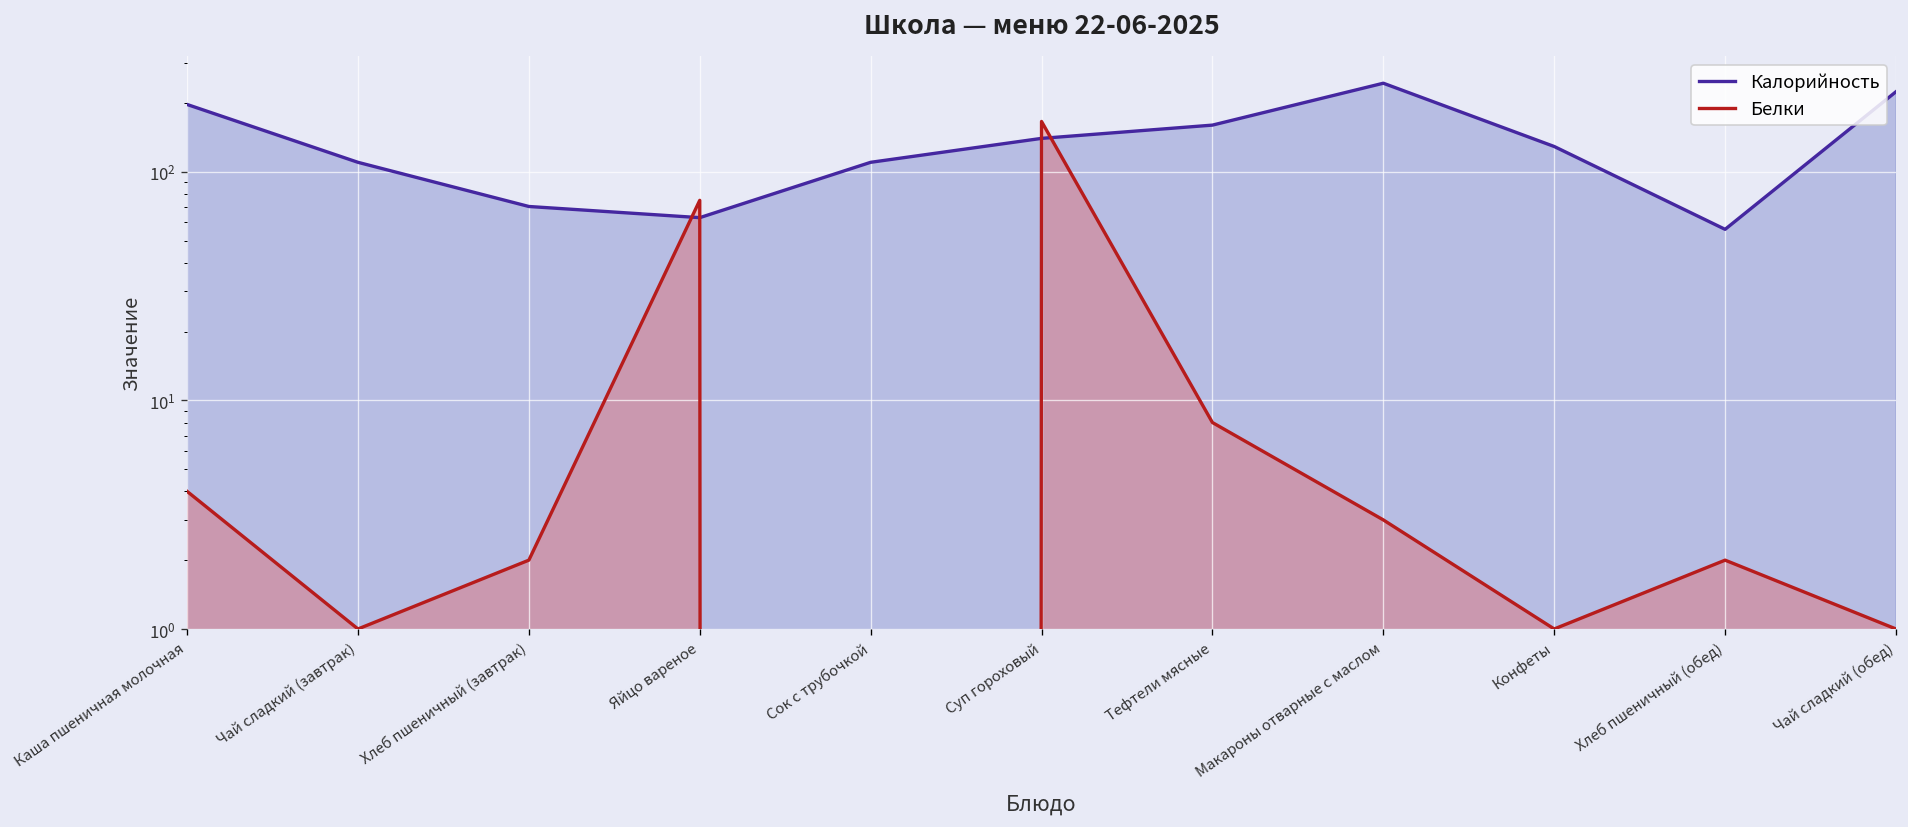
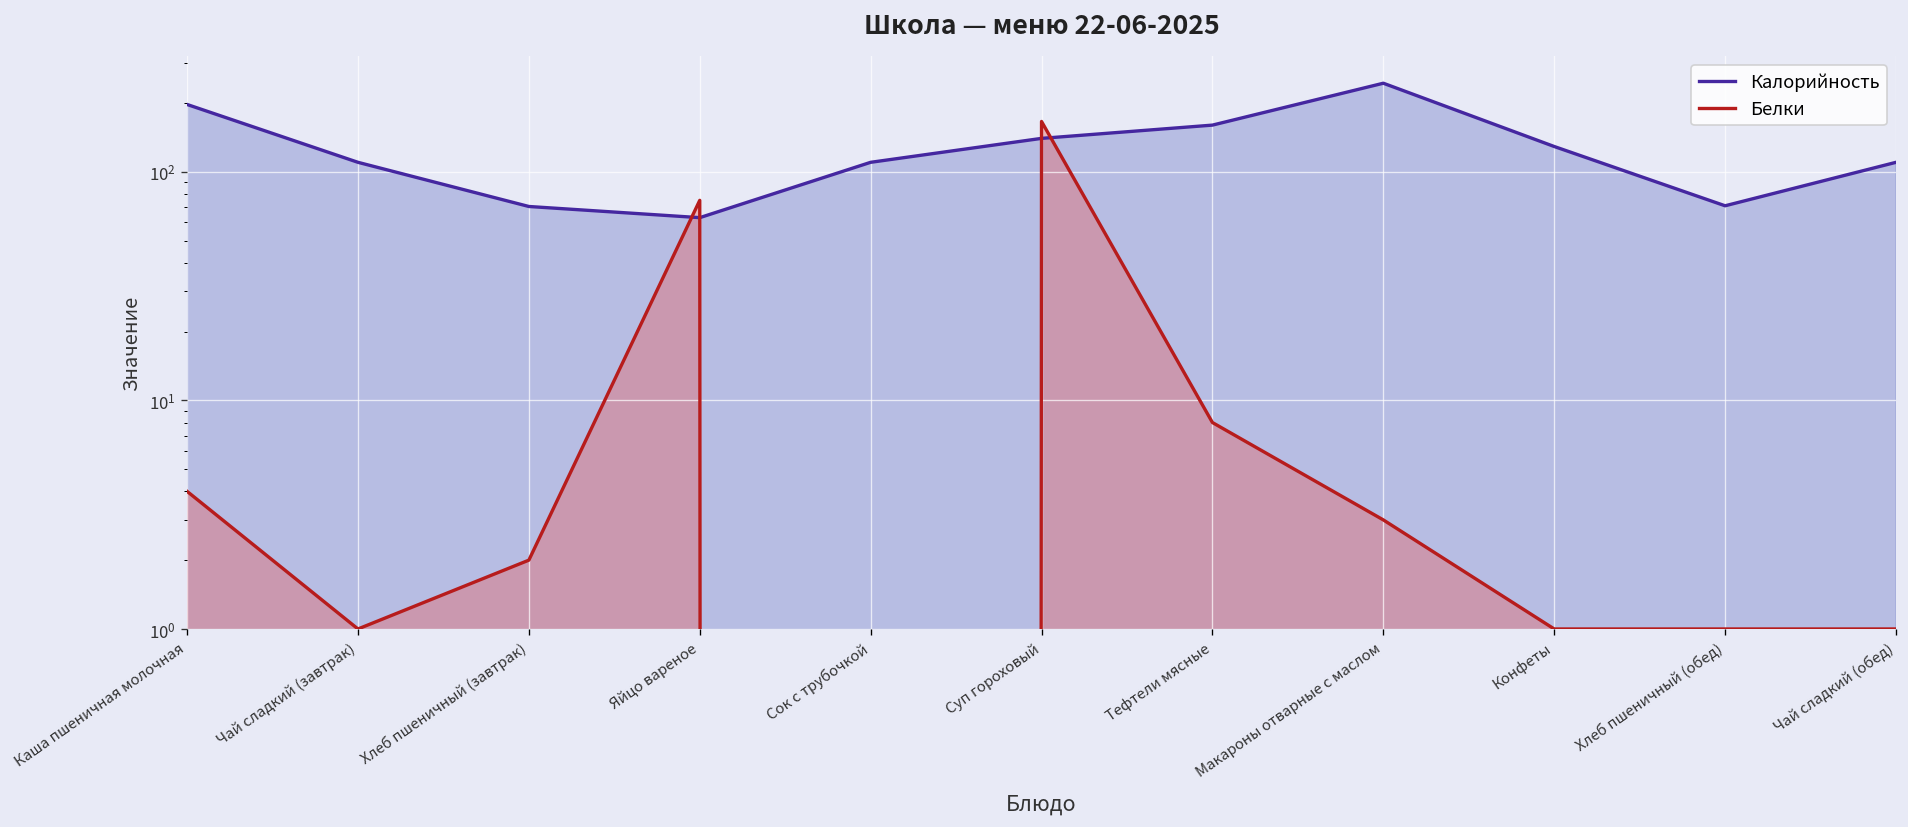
  {
    "Калорийность": {
      "Каша пшеничная молочная": 200,
      "Чай сладкий (завтрак)": 110,
      "Хлеб пшеничный (завтрак)": 71,
      "Яйцо вареное": 63,
      "Сок с трубочкой": 110,
      "Суп гороховый": 140,
      "Тефтели мясные": 160,
      "Макароны отварные с маслом": 240,
      "Конфеты": 130,
-     "Хлеб пшеничный (обед)": 56,
-     "Чай сладкий (обед)": 220
+     "Хлеб пшеничный (обед)": 71,
+     "Чай сладкий (обед)": 110
    },
    "Белки": {
      "Каша пшеничная молочная": 4,
      "Чай сладкий (завтрак)": 1,
      "Хлеб пшеничный (завтрак)": 2,
      "Яйцо вареное": 75,
      "Суп гороховый": 170,
      "Тефтели мясные": 8,
      "Макароны отварные с маслом": 3,
      "Конфеты": 1,
-     "Хлеб пшеничный (обед)": 2,
+     "Хлеб пшеничный (обед)": 1,
      "Чай сладкий (обед)": 1
    }
  }
